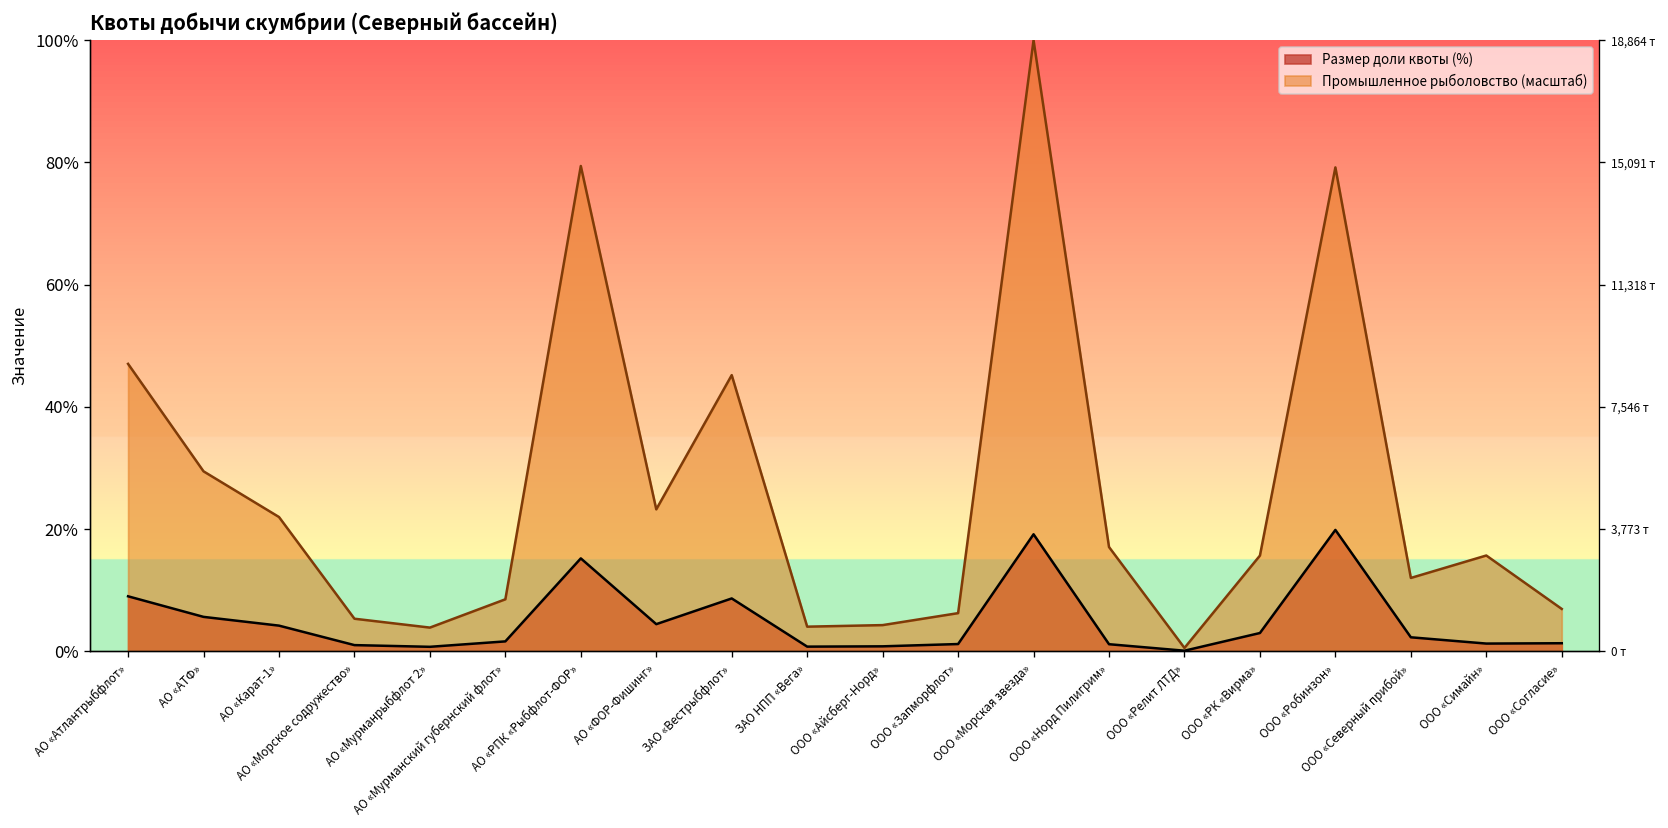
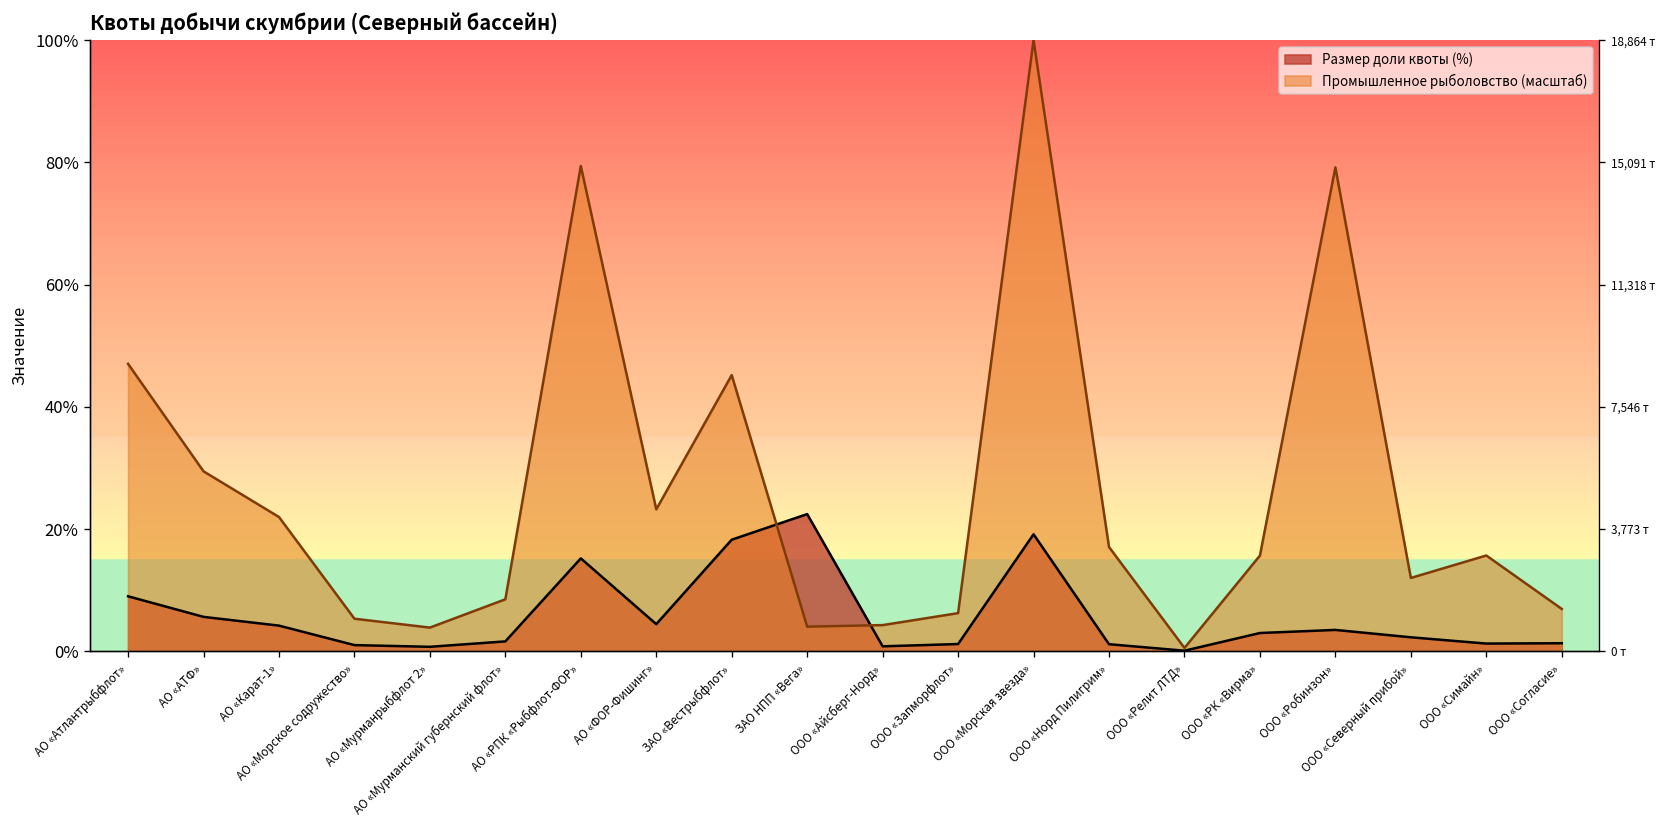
  {
    "Размер доли квоты (%)": {
      "АО «Атлантрыбфлот»": "9%",
      "АО «АТФ»": "6%",
      "АО «Карат-1»": "4%",
      "АО «Морское содружество»": "1%",
      "АО «Мурманрыбфлот 2»": "1%",
      "АО «Мурманский губернский флот»": "2%",
      "АО «РПК «Рыбфлот-ФОР»": "15%",
      "АО «ФОР-Фишинг»": "4%",
-     "ЗАО «Вестрыбфлот»": "9%",
-     "ЗАО НПП «Вега»": "1%",
+     "ЗАО «Вестрыбфлот»": "18%",
+     "ЗАО НПП «Вега»": "22%",
      "ООО «Айсберг-Норд»": "1%",
      "ООО «Запморфлот»": "1%",
      "ООО «Морская звезда»": "19%",
      "ООО «Норд Пилигрим»": "1%",
      "ООО «РК «Вирма»": "3%",
-     "ООО «Робинзон»": "20%",
+     "ООО «Робинзон»": "4%",
      "ООО «Северный прибой»": "2%",
      "ООО «Симайн»": "1%",
      "ООО «Согласие»": "1%"
    },
    "Промышленное рыболовство (масштаб)": {
      "АО «Атлантрыбфлот»": "47%",
      "АО «АТФ»": "29%",
      "АО «Карат-1»": "22%",
      "АО «Морское содружество»": "5%",
      "АО «Мурманрыбфлот 2»": "4%",
      "АО «Мурманский губернский флот»": "9%",
      "АО «РПК «Рыбфлот-ФОР»": "79%",
      "АО «ФОР-Фишинг»": "23%",
      "ЗАО «Вестрыбфлот»": "45%",
      "ЗАО НПП «Вега»": "4%",
      "ООО «Айсберг-Норд»": "4%",
      "ООО «Запморфлот»": "6%",
      "ООО «Морская звезда»": "100%",
      "ООО «Норд Пилигрим»": "17%",
      "ООО «РК «Вирма»": "16%",
      "ООО «Робинзон»": "79%",
      "ООО «Северный прибой»": "12%",
      "ООО «Симайн»": "16%",
      "ООО «Согласие»": "7%"
    }
  }
